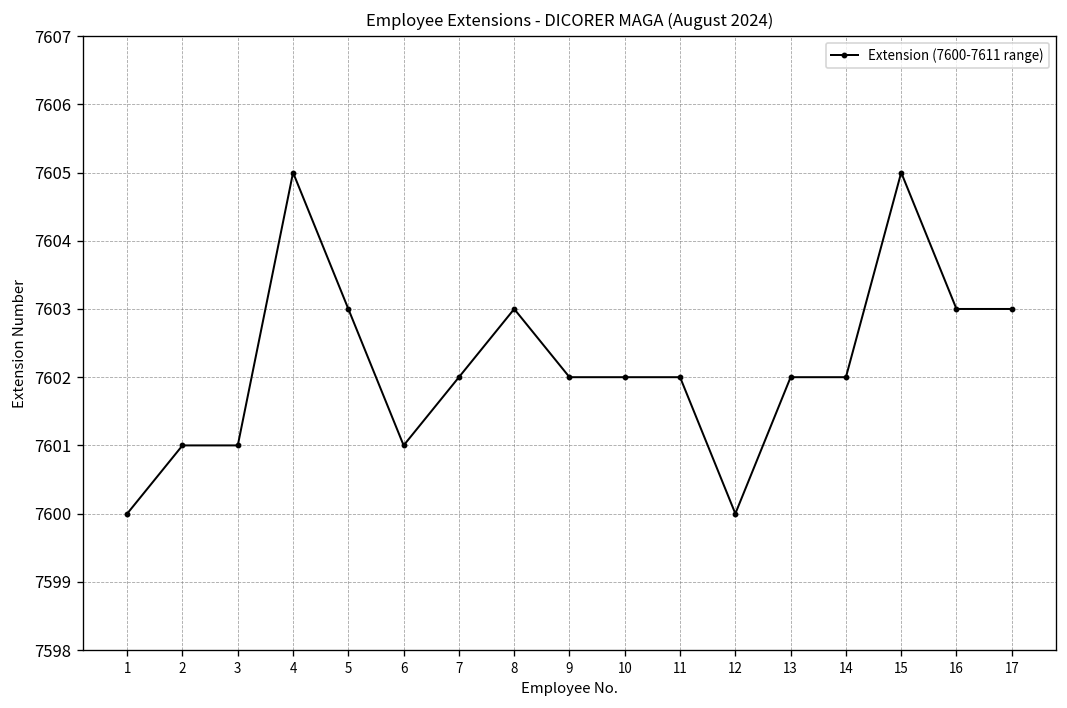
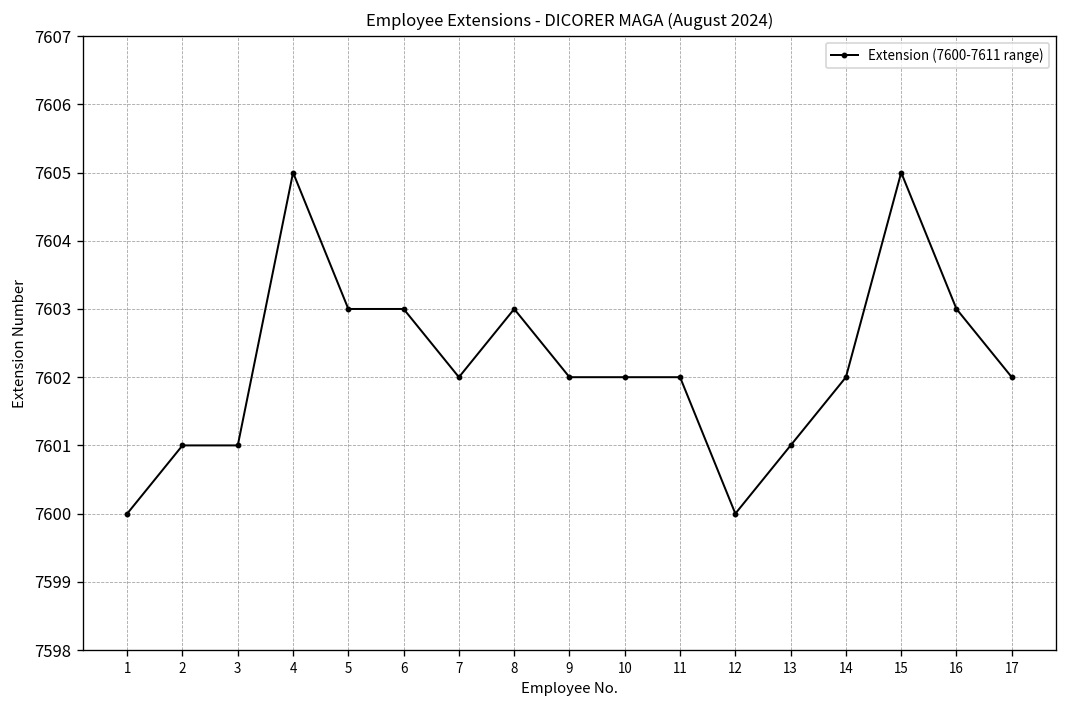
  {
    "1": 7600,
    "2": 7601,
    "3": 7601,
    "4": 7605,
    "5": 7603,
-   "6": 7601,
+   "6": 7603,
    "7": 7602,
    "8": 7603,
    "9": 7602,
    "10": 7602,
    "11": 7602,
    "12": 7600,
-   "13": 7602,
+   "13": 7601,
    "14": 7602,
    "15": 7605,
    "16": 7603,
-   "17": 7603
+   "17": 7602
  }
